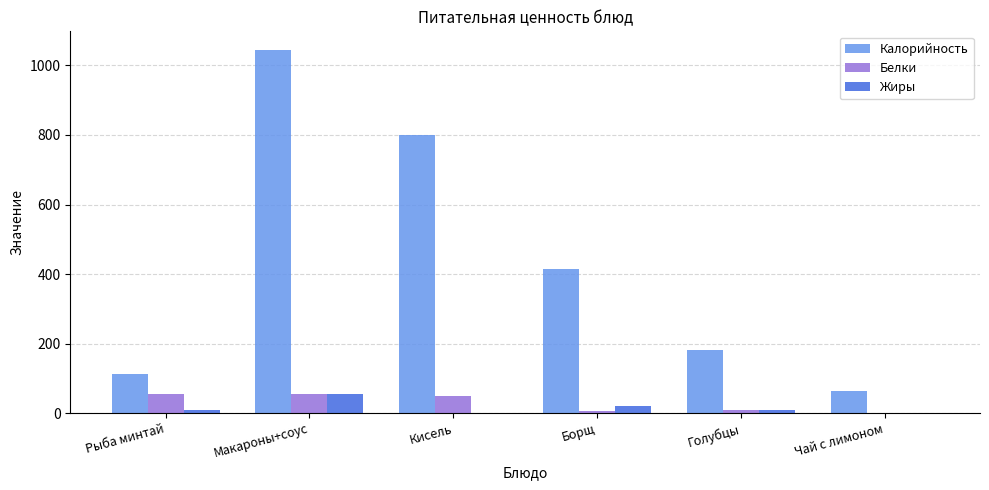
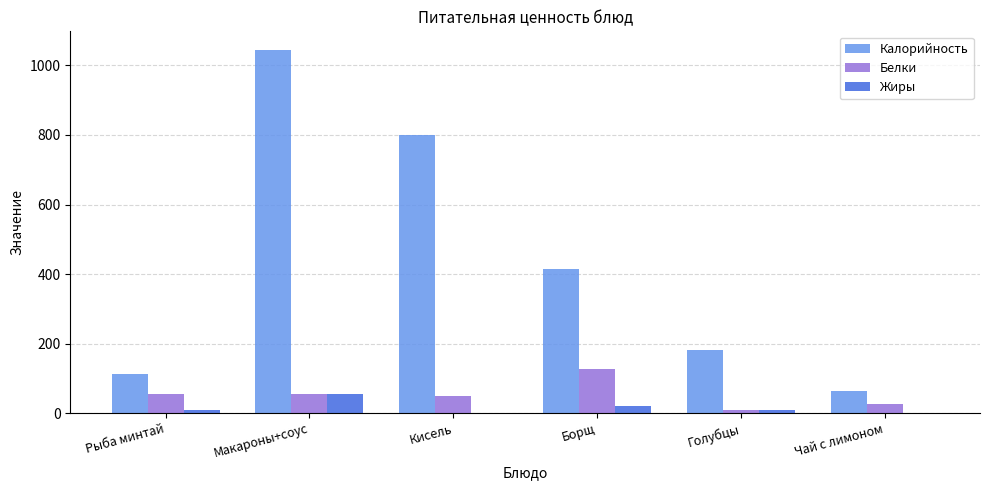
  {
    "Белки": {
      "Рыба минтай": 60,
      "Макароны+соус": 60,
      "Кисель": 50,
-     "Борщ": 10,
+     "Борщ": 130,
      "Голубцы": 10,
-     "Чай с лимоном": 0
+     "Чай с лимоном": 30
    }
  }
